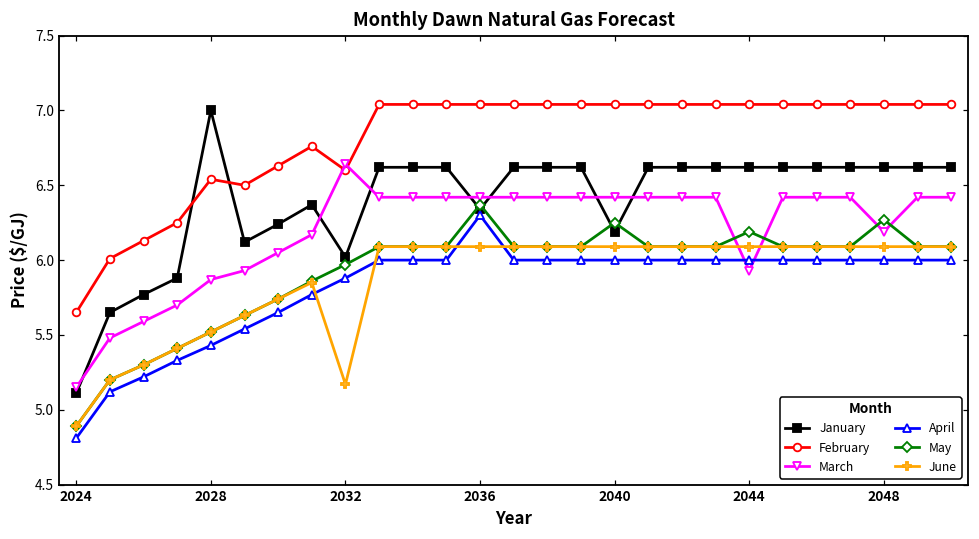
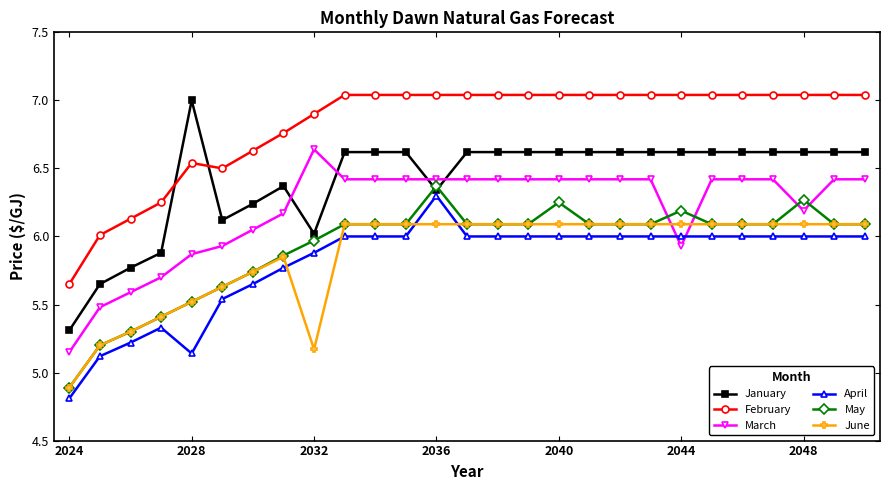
  {
    "January": {
-     "2024": 5.11,
+     "2024": 5.31,
      "2028": 7.00,
      "2032": 6.02,
      "2036": 6.34,
-     "2040": 6.19,
+     "2040": 6.62,
      "2044": 6.62,
      "2048": 6.62
    },
    "February": {
      "2024": 5.65,
      "2028": 6.54,
-     "2032": 6.6,
+     "2032": 6.9,
      "2036": 7.04,
      "2040": 7.04,
      "2044": 7.04,
      "2048": 7.04
    },
    "March": {
      "2024": 5.15,
      "2028": 5.87,
      "2032": 6.64,
      "2036": 6.42,
      "2040": 6.42,
      "2044": 5.93,
      "2048": 6.19
    },
    "April": {
      "2024": 4.81,
-     "2028": 5.43,
+     "2028": 5.14,
      "2032": 5.88,
      "2036": 6.30,
      "2040": 6.00,
      "2044": 6.00,
      "2048": 6.00
    },
    "May": {
      "2032": 5.97,
      "2036": 6.37,
      "2040": 6.25,
      "2044": 6.19,
      "2048": 6.27
    },
    "June": {
      "2032": 5.17,
      "2036": 6.09,
      "2040": 6.09,
      "2044": 6.09,
      "2048": 6.09
    }
  }
